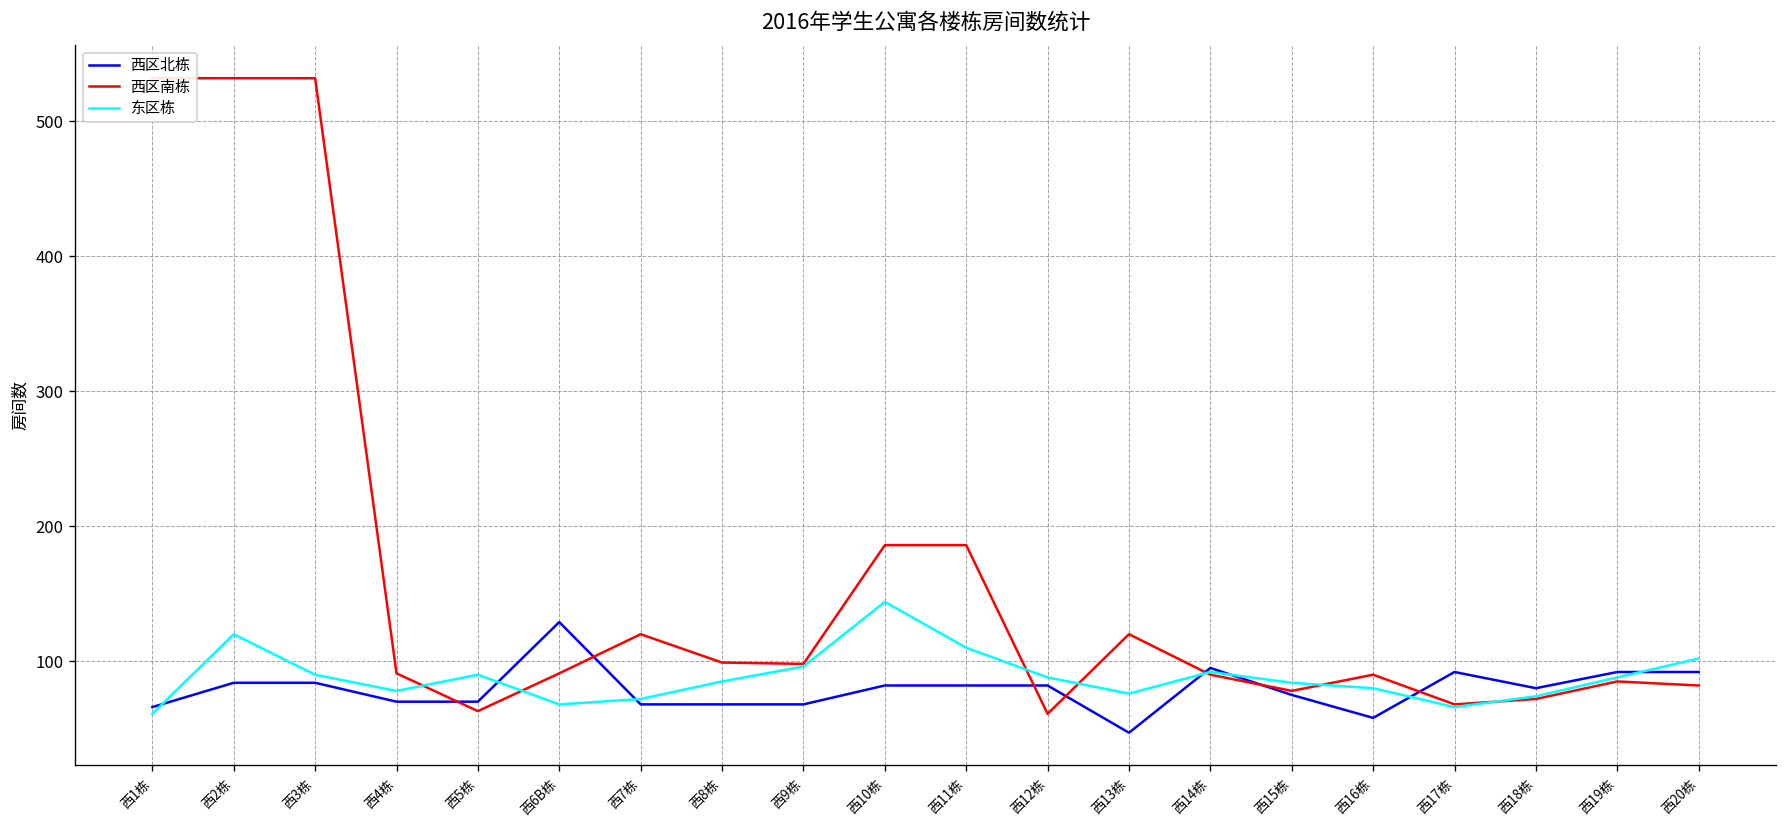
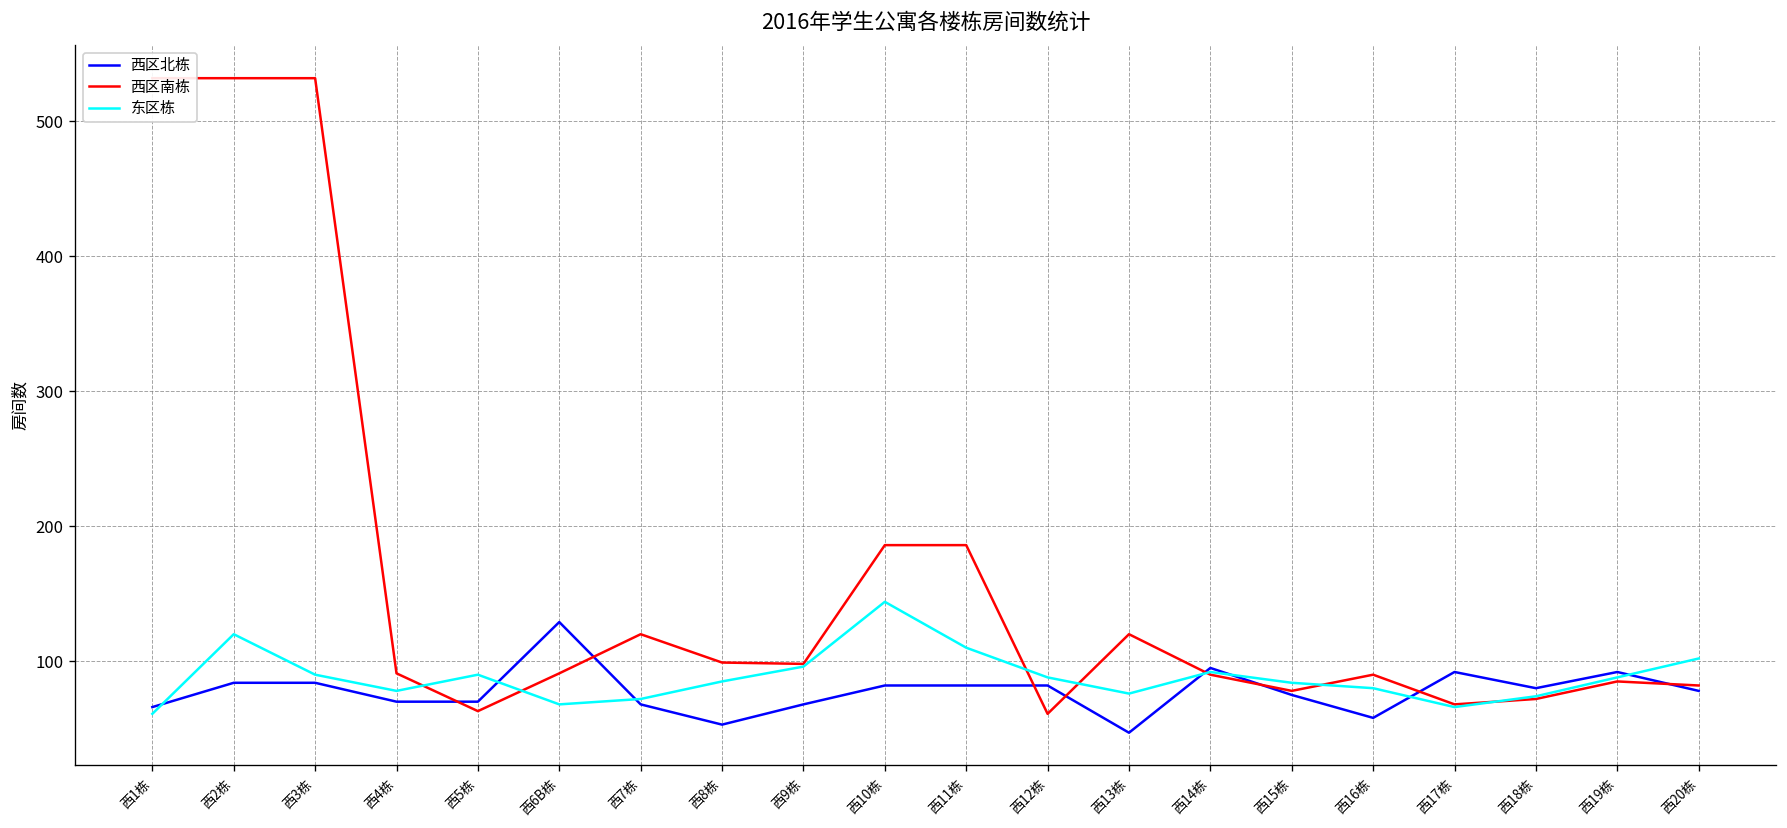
  {
    "西区北栋": {
      "西1栋": 66,
      "西2栋": 84,
      "西3栋": 84,
      "西4栋": 70,
      "西5栋": 70,
      "西6B栋": 129,
      "西7栋": 68,
-     "西8栋": 68,
+     "西8栋": 53,
      "西9栋": 68,
      "西10栋": 82,
      "西11栋": 82,
      "西12栋": 82,
      "西13栋": 47,
      "西14栋": 95,
      "西15栋": 75,
      "西16栋": 58,
      "西17栋": 92,
      "西18栋": 80,
      "西19栋": 92,
-     "西20栋": 92
+     "西20栋": 78
    },
    "西区南栋": {
      "西2栋": 532,
      "西3栋": 532,
      "西4栋": 91,
      "西5栋": 63,
      "西6B栋": 91,
      "西7栋": 120,
      "西8栋": 99,
      "西10栋": 186,
      "西11栋": 186,
      "西12栋": 61,
      "西13栋": 120,
      "西15栋": 78,
      "西16栋": 90,
      "西19栋": 85,
      "西20栋": 82
    },
    "东区栋": {
      "西1栋": 61,
      "西2栋": 120,
      "西3栋": 90,
      "西4栋": 78,
      "西5栋": 90,
      "西6B栋": 68,
      "西7栋": 72,
      "西8栋": 85,
      "西10栋": 144,
      "西11栋": 110,
      "西12栋": 88,
      "西13栋": 76,
      "西15栋": 84,
      "西16栋": 80,
      "西19栋": 88,
      "西20栋": 102
    }
  }
